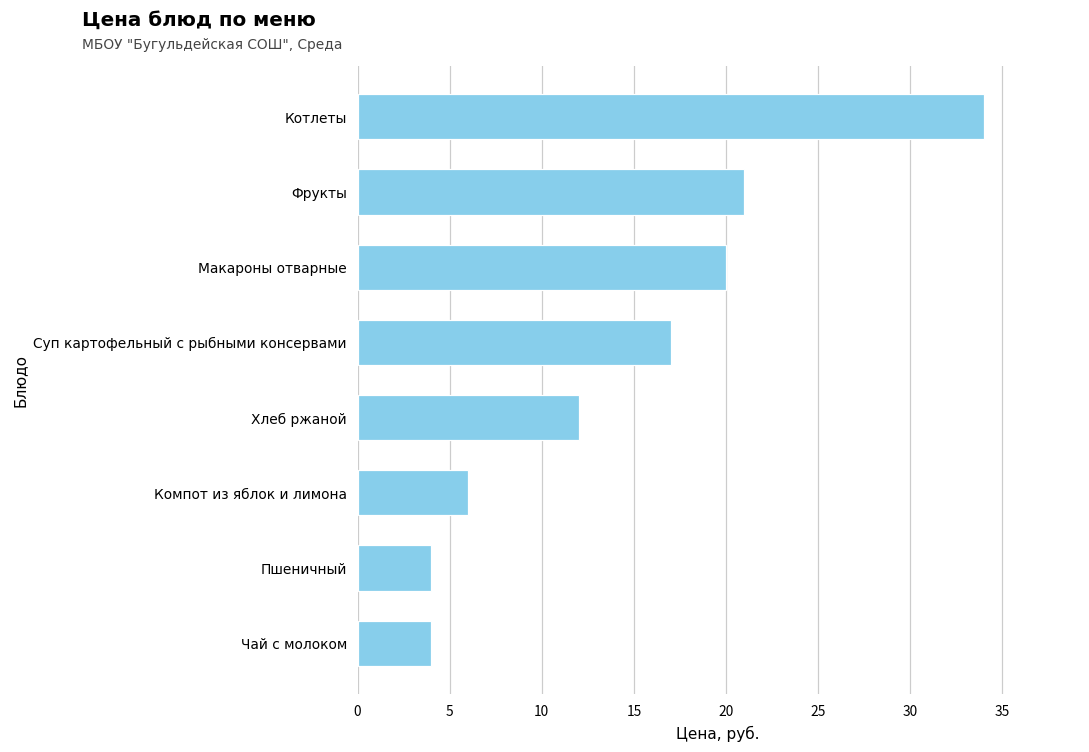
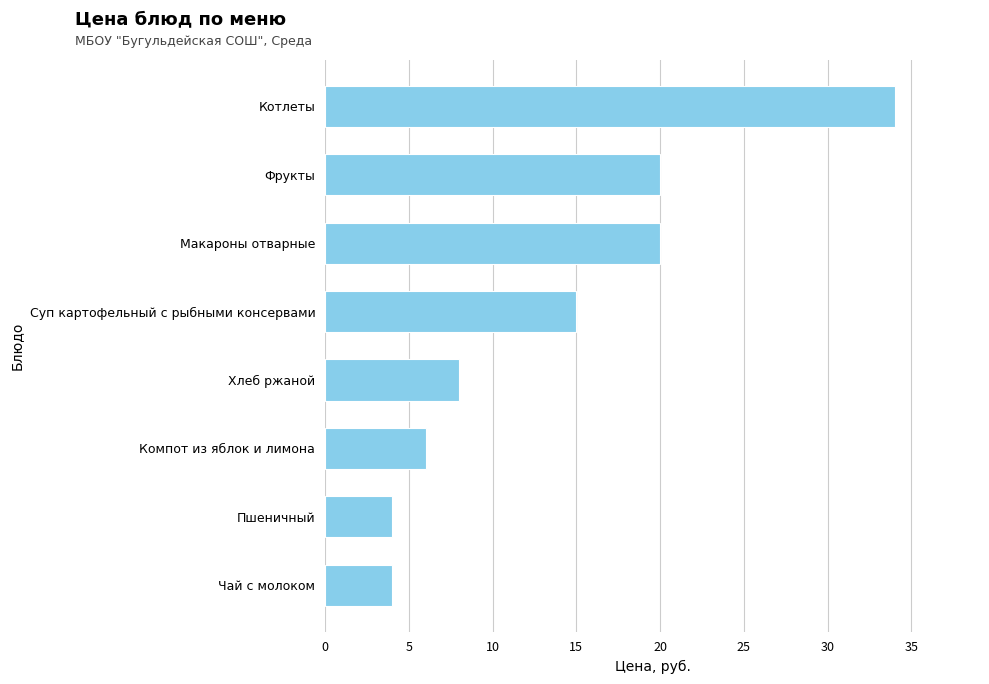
  {
    "Котлеты": 34,
-   "Фрукты": 21,
+   "Фрукты": 20,
    "Макароны отварные": 20,
-   "Суп картофельный с рыбными консервами": 17,
-   "Хлеб ржаной": 12,
+   "Суп картофельный с рыбными консервами": 15,
+   "Хлеб ржаной": 8,
    "Компот из яблок и лимона": 6,
    "Пшеничный": 4,
    "Чай с молоком": 4
  }
